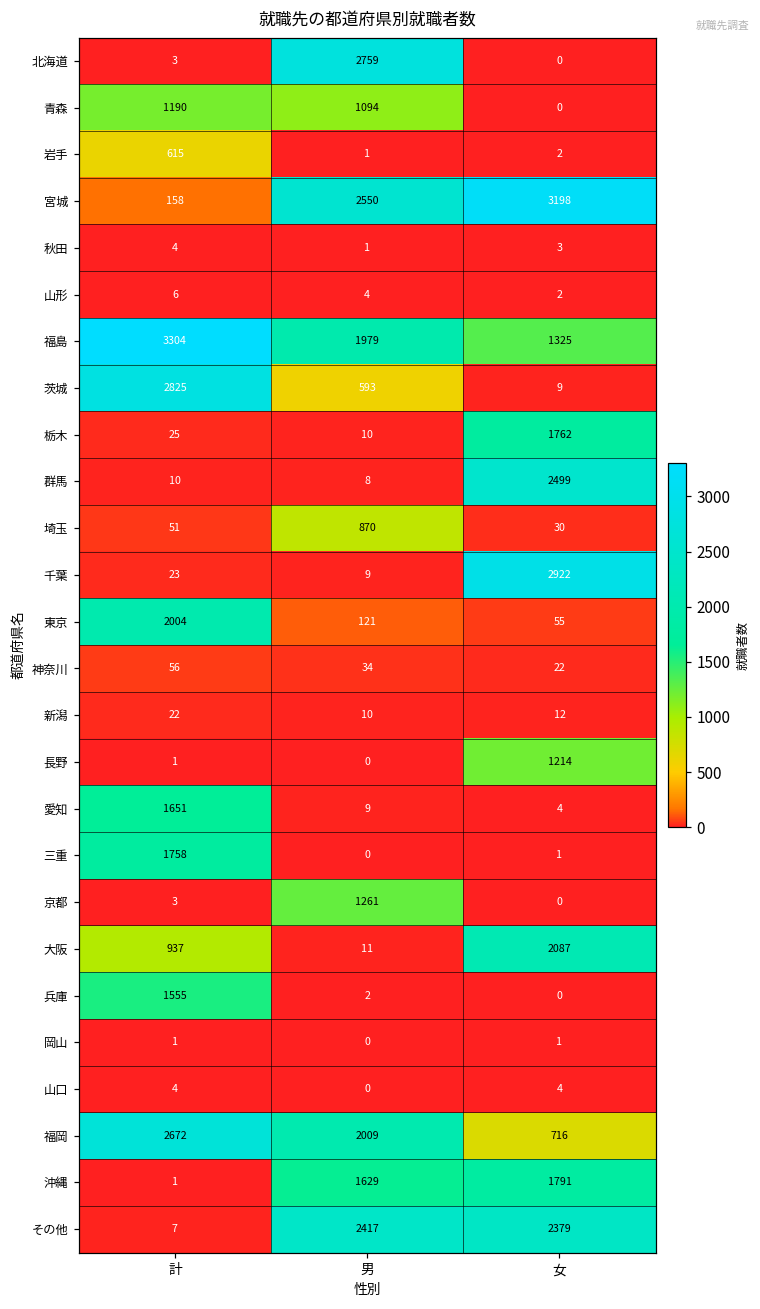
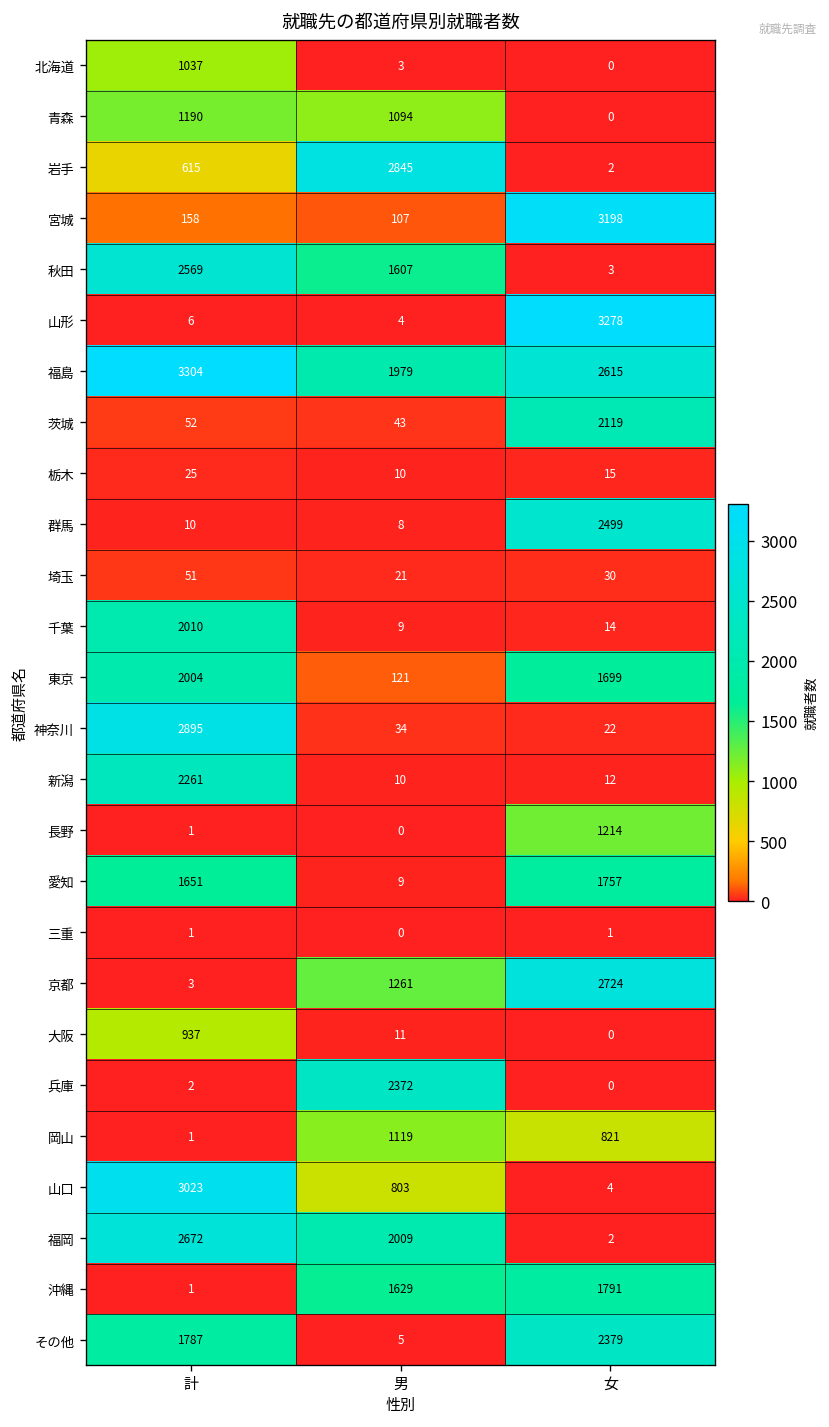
  {
    "北海道": {
-     "計": 3,
-     "男": 2759,
+     "計": 1037,
+     "男": 3,
      "女": 0
    },
    "青森": {
      "計": 1190,
      "男": 1094,
      "女": 0
    },
    "岩手": {
      "計": 615,
-     "男": 1,
+     "男": 2845,
      "女": 2
    },
    "宮城": {
      "計": 158,
-     "男": 2550,
+     "男": 107,
      "女": 3198
    },
    "秋田": {
-     "計": 4,
-     "男": 1,
+     "計": 2569,
+     "男": 1607,
      "女": 3
    },
    "山形": {
      "計": 6,
      "男": 4,
-     "女": 2
+     "女": 3278
    },
    "福島": {
      "計": 3304,
      "男": 1979,
-     "女": 1325
+     "女": 2615
    },
    "茨城": {
-     "計": 2825,
-     "男": 593,
-     "女": 9
+     "計": 52,
+     "男": 43,
+     "女": 2119
    },
    "栃木": {
      "計": 25,
      "男": 10,
-     "女": 1762
+     "女": 15
    },
    "群馬": {
      "計": 10,
      "男": 8,
      "女": 2499
    },
    "埼玉": {
      "計": 51,
-     "男": 870,
+     "男": 21,
      "女": 30
    },
    "千葉": {
-     "計": 23,
+     "計": 2010,
      "男": 9,
-     "女": 2922
+     "女": 14
    },
    "東京": {
      "計": 2004,
      "男": 121,
-     "女": 55
+     "女": 1699
    },
    "神奈川": {
-     "計": 56,
+     "計": 2895,
      "男": 34,
      "女": 22
    },
    "新潟": {
-     "計": 22,
+     "計": 2261,
      "男": 10,
      "女": 12
    },
    "長野": {
      "計": 1,
      "男": 0,
      "女": 1214
    },
    "愛知": {
      "計": 1651,
      "男": 9,
-     "女": 4
+     "女": 1757
    },
    "三重": {
-     "計": 1758,
+     "計": 1,
      "男": 0,
      "女": 1
    },
    "京都": {
      "計": 3,
      "男": 1261,
-     "女": 0
+     "女": 2724
    },
    "大阪": {
      "計": 937,
      "男": 11,
-     "女": 2087
+     "女": 0
    },
    "兵庫": {
-     "計": 1555,
-     "男": 2,
+     "計": 2,
+     "男": 2372,
      "女": 0
    },
    "岡山": {
      "計": 1,
-     "男": 0,
-     "女": 1
+     "男": 1119,
+     "女": 821
    },
    "山口": {
-     "計": 4,
-     "男": 0,
+     "計": 3023,
+     "男": 803,
      "女": 4
    },
    "福岡": {
      "計": 2672,
      "男": 2009,
-     "女": 716
+     "女": 2
    },
    "沖縄": {
      "計": 1,
      "男": 1629,
      "女": 1791
    },
    "その他": {
-     "計": 7,
-     "男": 2417,
+     "計": 1787,
+     "男": 5,
      "女": 2379
    }
  }
